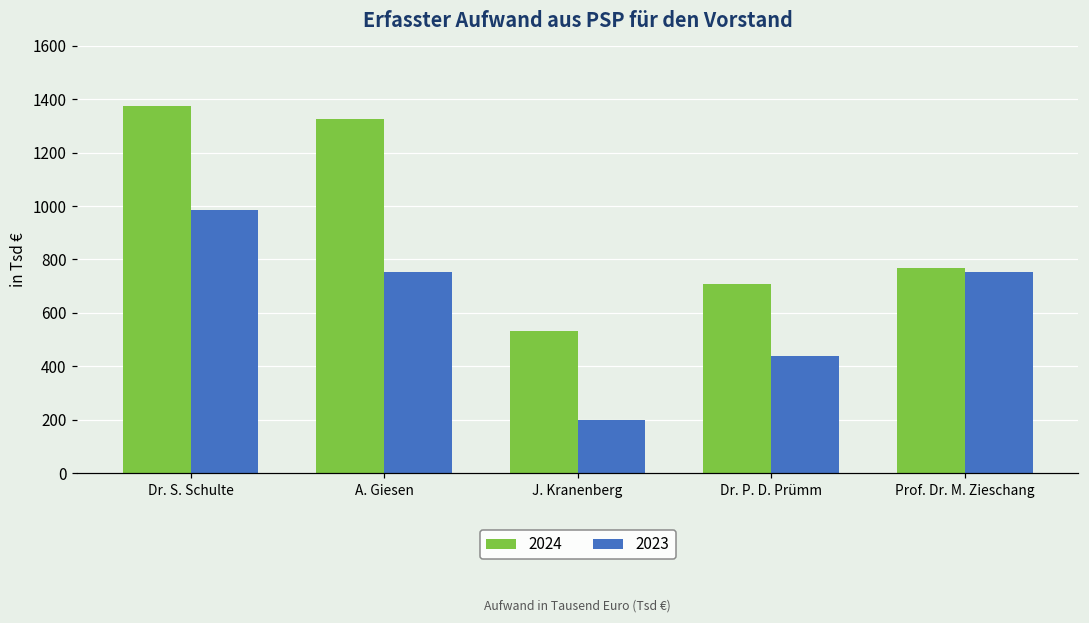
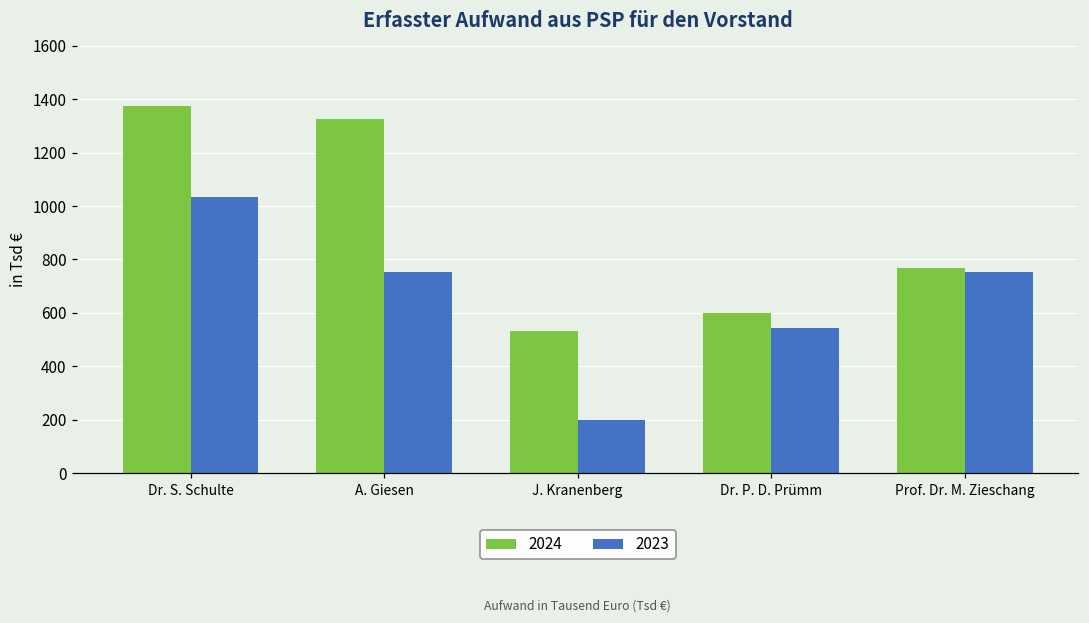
  {
    "2024": {
      "Dr. S. Schulte": 1370,
      "A. Giesen": 1330,
      "J. Kranenberg": 530,
-     "Dr. P. D. Prümm": 710,
+     "Dr. P. D. Prümm": 600,
      "Prof. Dr. M. Zieschang": 770
    },
    "2023": {
-     "Dr. S. Schulte": 990,
+     "Dr. S. Schulte": 1030,
      "A. Giesen": 750,
      "J. Kranenberg": 200,
-     "Dr. P. D. Prümm": 440,
+     "Dr. P. D. Prümm": 540,
      "Prof. Dr. M. Zieschang": 750
    }
  }
